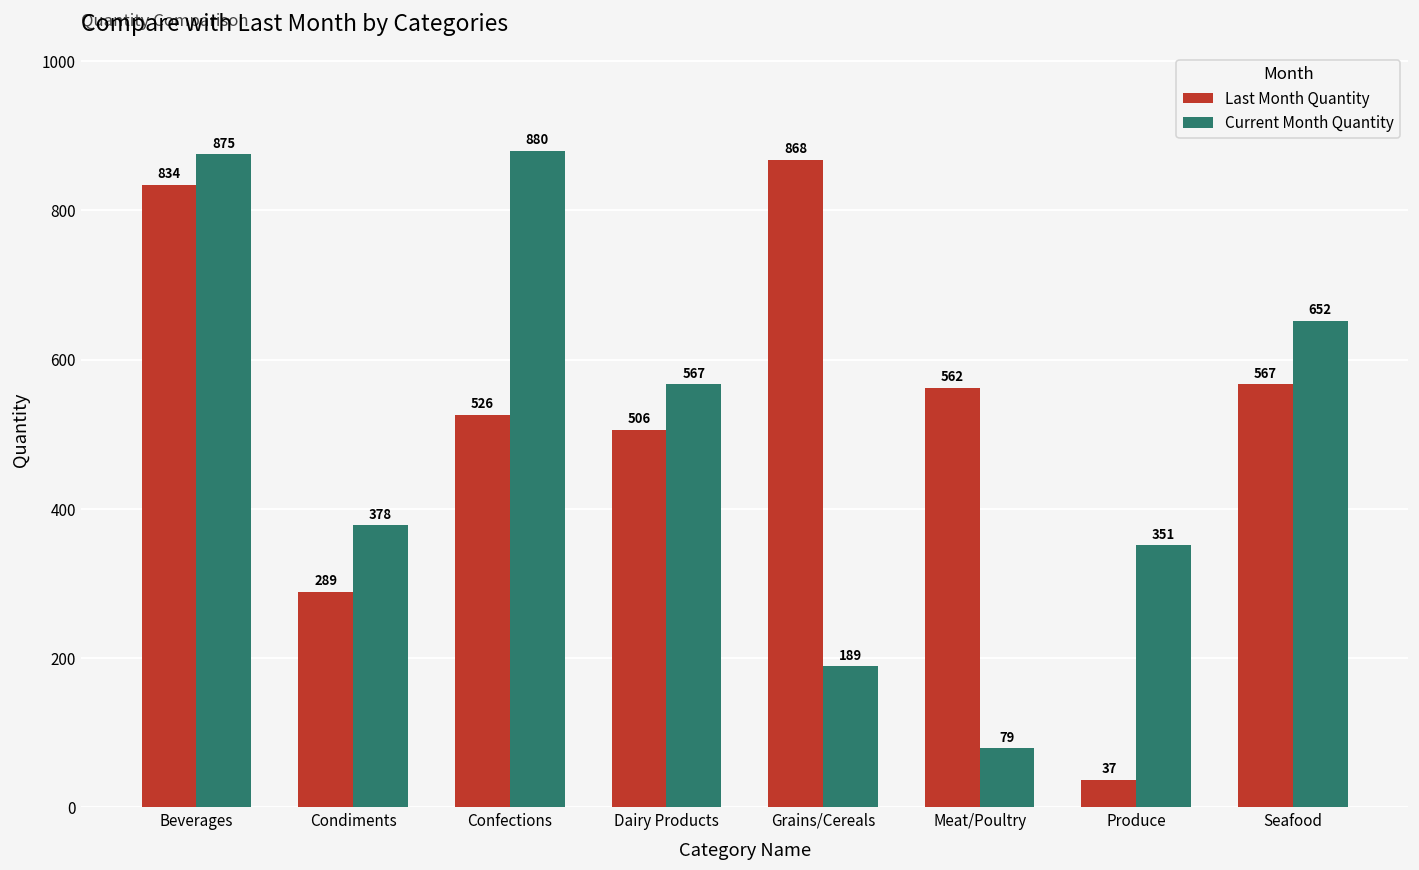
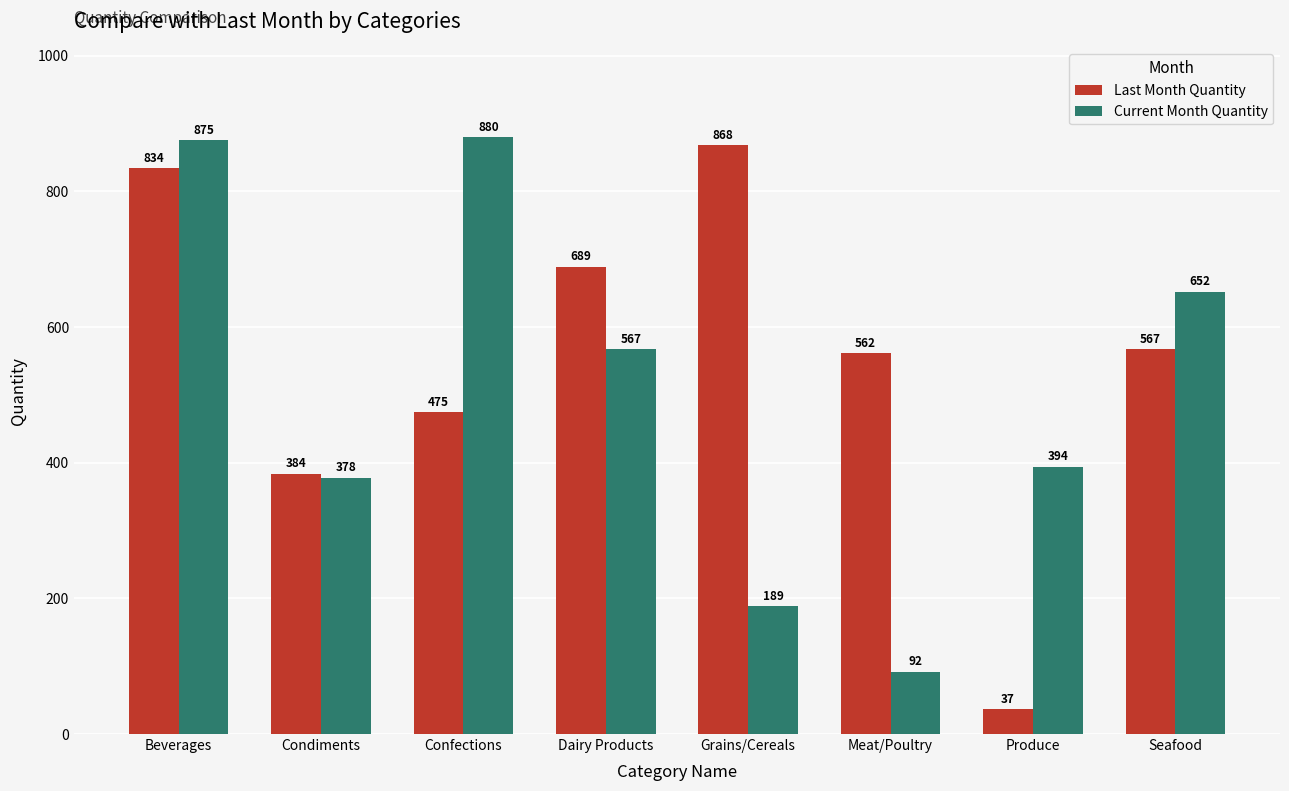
  {
    "Last Month Quantity": {
      "Beverages": 834,
-     "Condiments": 289,
-     "Confections": 526,
-     "Dairy Products": 506,
+     "Condiments": 384,
+     "Confections": 475,
+     "Dairy Products": 689,
      "Grains/Cereals": 868,
      "Meat/Poultry": 562,
      "Produce": 37,
      "Seafood": 567
    },
    "Current Month Quantity": {
      "Beverages": 875,
      "Condiments": 378,
      "Confections": 880,
      "Dairy Products": 567,
      "Grains/Cereals": 189,
-     "Meat/Poultry": 79,
-     "Produce": 351,
+     "Meat/Poultry": 92,
+     "Produce": 394,
      "Seafood": 652
    }
  }
